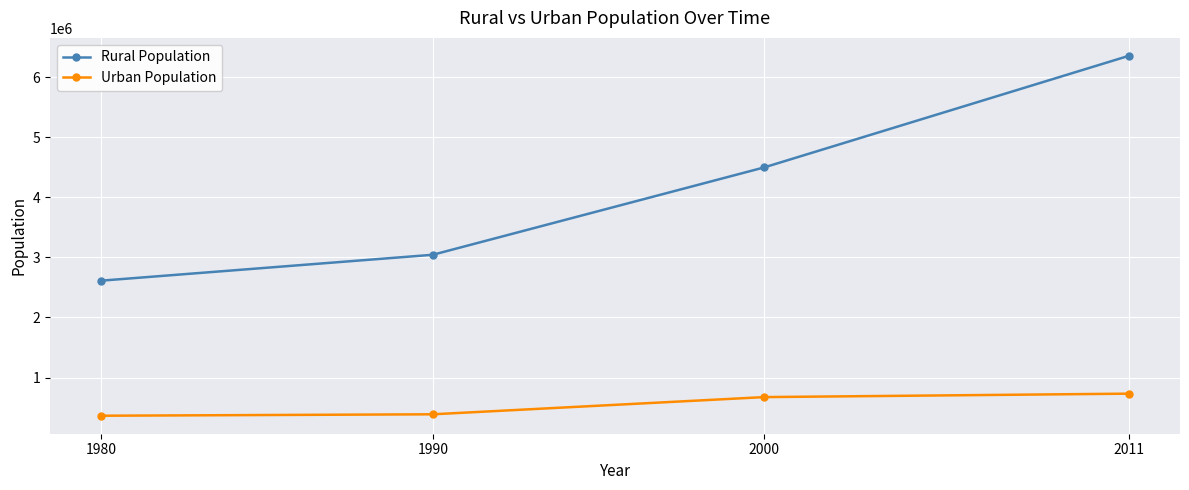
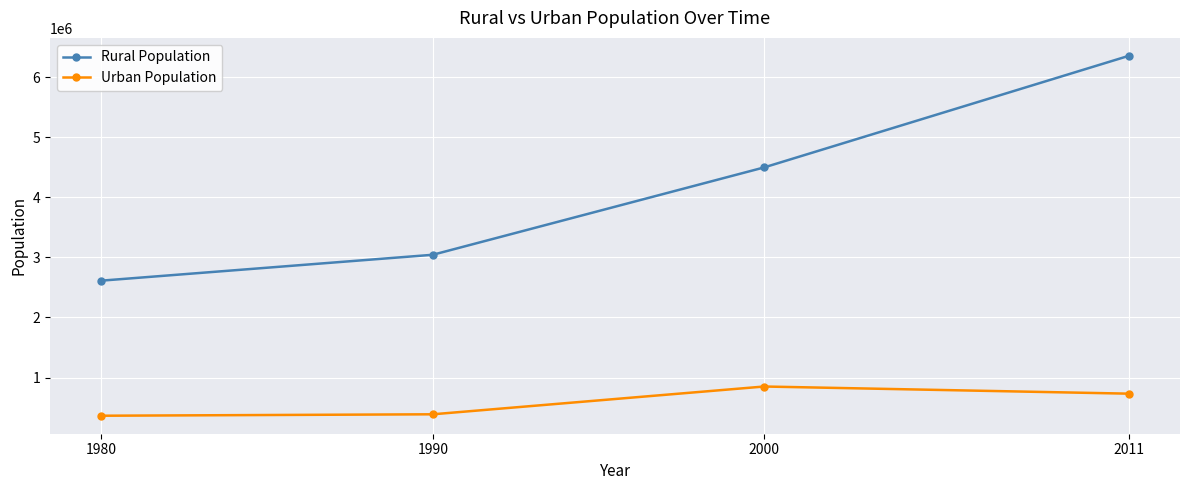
  {
    "Rural Population": {
      "1980": 2600000,
      "1990": 3000000,
      "2000": 4500000,
      "2011": 6400000
    },
    "Urban Population": {
      "1980": 400000,
      "1990": 400000,
-     "2000": 700000,
+     "2000": 900000,
      "2011": 700000
    }
  }
